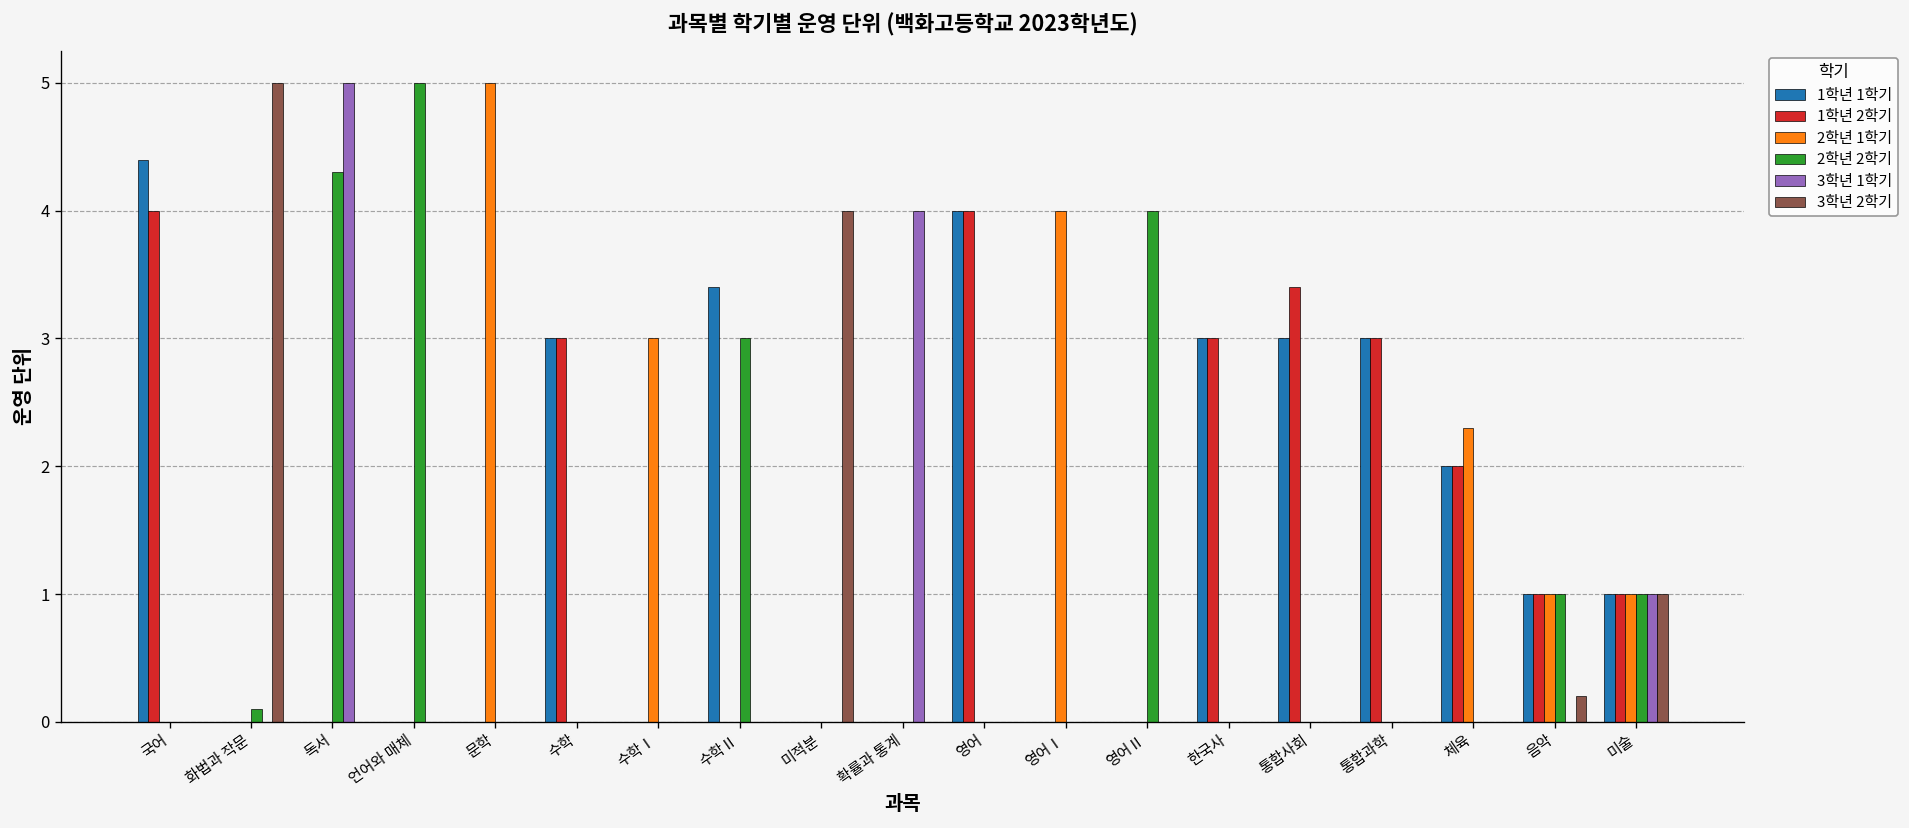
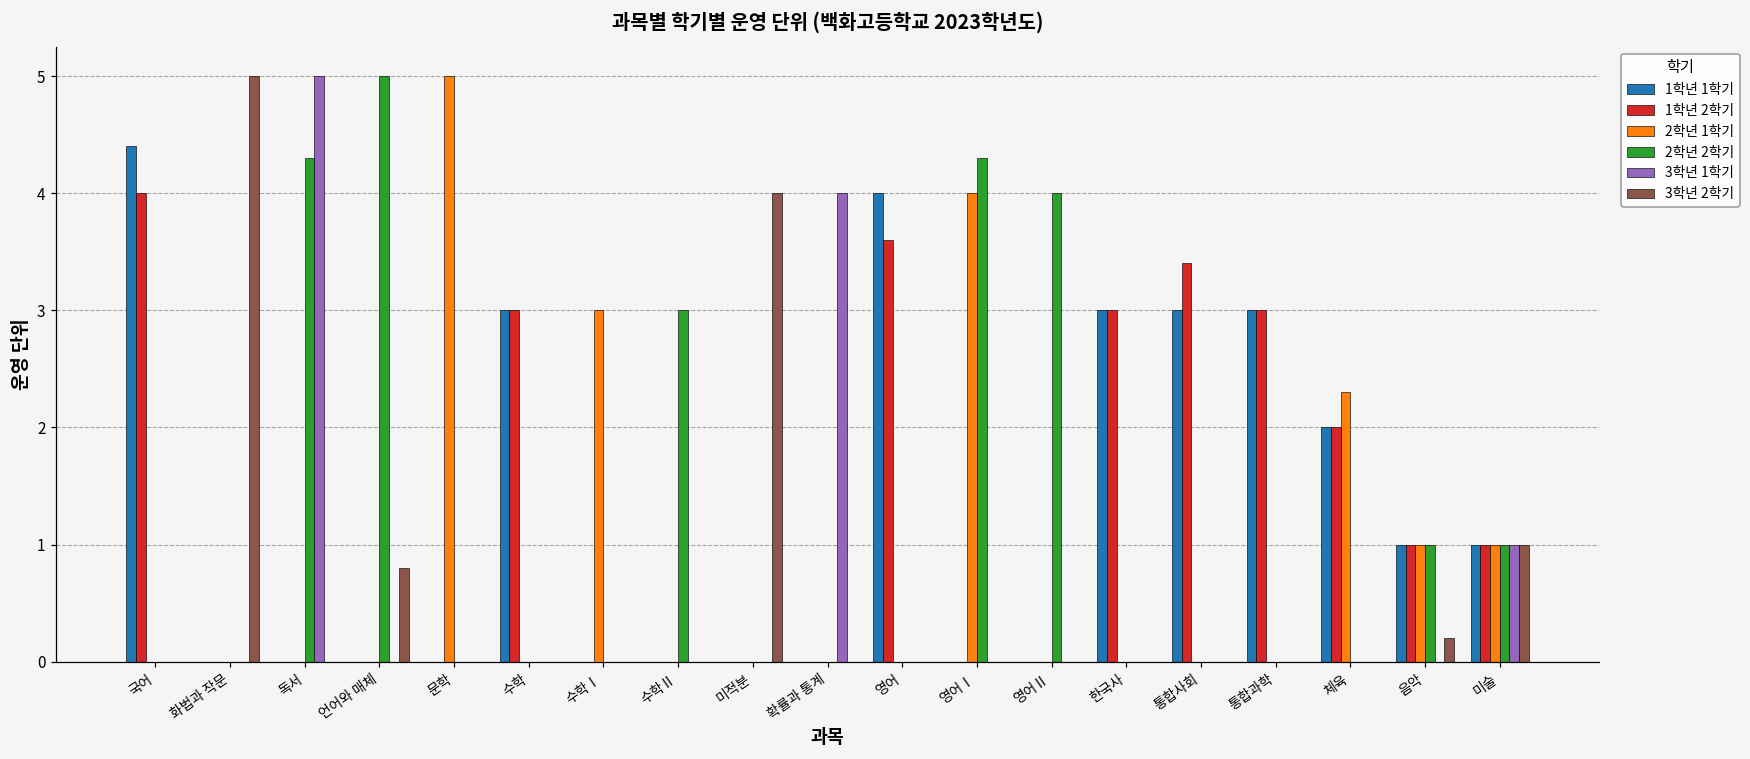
  {
    "1학년 1학기": {
      "국어": 4.4,
      "화법과 작문": 0.0,
      "독서": 0.0,
      "언어와 매체": 0.0,
      "문학": 0.0,
      "수학": 3.0,
      "수학Ⅰ": 0.0,
-     "수학Ⅱ": 3.4,
+     "수학Ⅱ": 0.0,
      "미적분": 0.0,
      "확률과 통계": 0.0,
      "영어": 4.0,
      "영어Ⅰ": 0.0,
      "영어Ⅱ": 0.0,
      "한국사": 3.0,
      "통합사회": 3.0,
      "통합과학": 3.0,
      "체육": 2.0,
      "음악": 1.0,
      "미술": 1.0
    },
    "1학년 2학기": {
      "국어": 4.0,
      "화법과 작문": 0.0,
      "독서": 0.0,
      "언어와 매체": 0.0,
      "문학": 0.0,
      "수학": 3.0,
      "수학Ⅰ": 0.0,
      "수학Ⅱ": 0.0,
      "미적분": 0.0,
      "확률과 통계": 0.0,
-     "영어": 4.0,
+     "영어": 3.6,
      "영어Ⅰ": 0.0,
      "영어Ⅱ": 0.0,
      "한국사": 3.0,
      "통합사회": 3.4,
      "통합과학": 3.0,
      "체육": 2.0,
      "음악": 1.0,
      "미술": 1.0
    },
    "2학년 1학기": {
      "국어": 0.0,
      "화법과 작문": 0.0,
      "독서": 0.0,
      "언어와 매체": 0.0,
      "문학": 5.0,
      "수학": 0.0,
      "수학Ⅰ": 3.0,
      "수학Ⅱ": 0.0,
      "미적분": 0.0,
      "확률과 통계": 0.0,
      "영어": 0.0,
      "영어Ⅰ": 4.0,
      "영어Ⅱ": 0.0,
      "한국사": 0.0,
      "통합사회": 0.0,
      "통합과학": 0.0,
      "체육": 2.3,
      "음악": 1.0,
      "미술": 1.0
    },
    "2학년 2학기": {
      "국어": 0.0,
-     "화법과 작문": 0.1,
+     "화법과 작문": 0.0,
      "독서": 4.3,
      "언어와 매체": 5.0,
      "문학": 0.0,
      "수학": 0.0,
      "수학Ⅰ": 0.0,
      "수학Ⅱ": 3.0,
      "미적분": 0.0,
      "확률과 통계": 0.0,
      "영어": 0.0,
-     "영어Ⅰ": 0.0,
+     "영어Ⅰ": 4.3,
      "영어Ⅱ": 4.0,
      "한국사": 0.0,
      "통합사회": 0.0,
      "통합과학": 0.0,
      "체육": 0.0,
      "음악": 1.0,
      "미술": 1.0
    },
    "3학년 1학기": {
      "국어": 0.0,
      "화법과 작문": 0.0,
      "독서": 5.0,
      "언어와 매체": 0.0,
      "문학": 0.0,
      "수학": 0.0,
      "수학Ⅰ": 0.0,
      "수학Ⅱ": 0.0,
      "미적분": 0.0,
      "확률과 통계": 4.0,
      "영어": 0.0,
      "영어Ⅰ": 0.0,
      "영어Ⅱ": 0.0,
      "한국사": 0.0,
      "통합사회": 0.0,
      "통합과학": 0.0,
      "체육": 0.0,
      "음악": 0.0,
      "미술": 1.0
    },
    "3학년 2학기": {
      "국어": 0.0,
      "화법과 작문": 5.0,
      "독서": 0.0,
-     "언어와 매체": 0.0,
+     "언어와 매체": 0.8,
      "문학": 0.0,
      "수학": 0.0,
      "수학Ⅰ": 0.0,
      "수학Ⅱ": 0.0,
      "미적분": 4.0,
      "확률과 통계": 0.0,
      "영어": 0.0,
      "영어Ⅰ": 0.0,
      "영어Ⅱ": 0.0,
      "한국사": 0.0,
      "통합사회": 0.0,
      "통합과학": 0.0,
      "체육": 0.0,
      "음악": 0.2,
      "미술": 1.0
    }
  }
